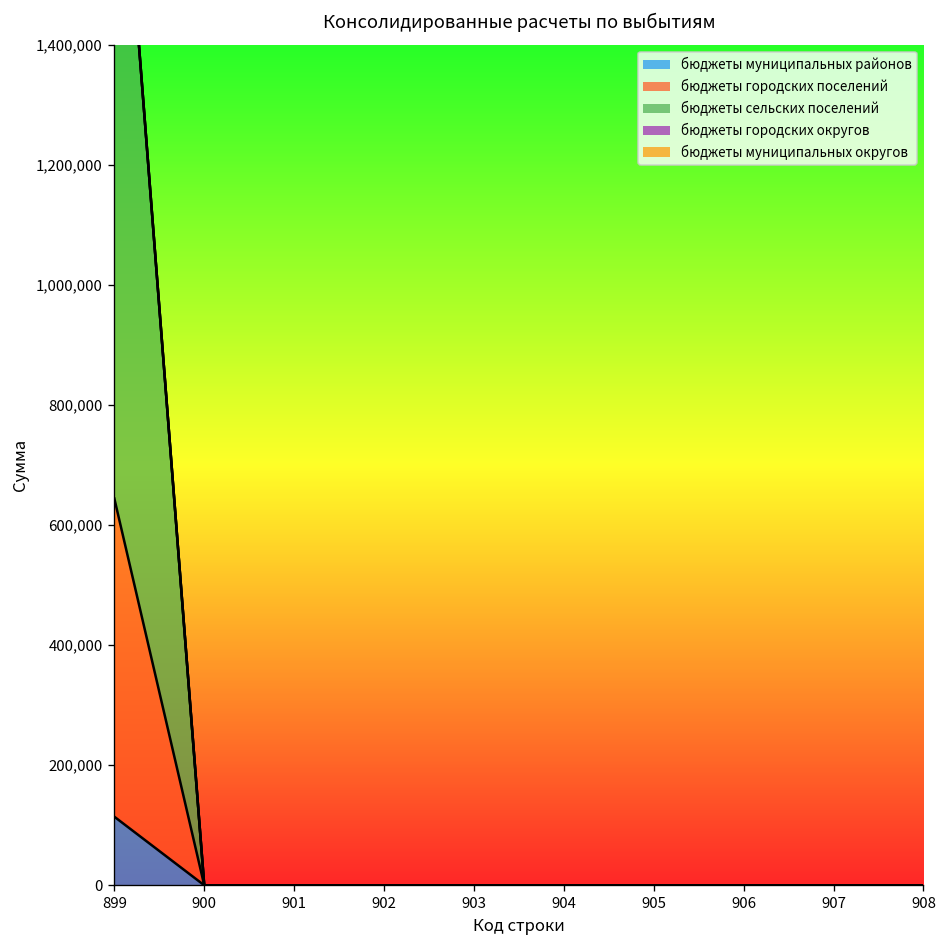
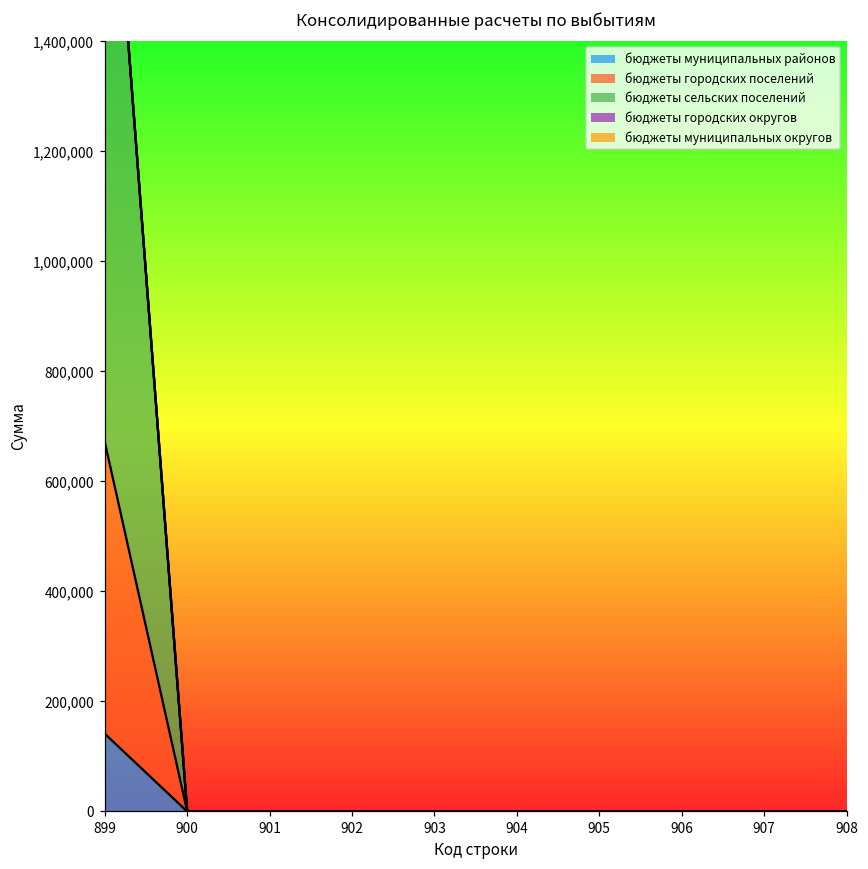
  {
    "бюджеты муниципальных районов": {
-     "899": "110,000"
+     "899": "140,000"
    },
    "бюджеты городских поселений": {
      "899": "530,000"
    }
  }
